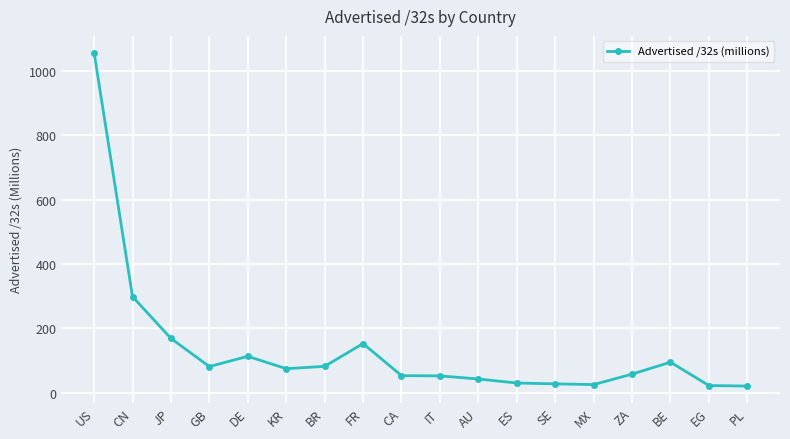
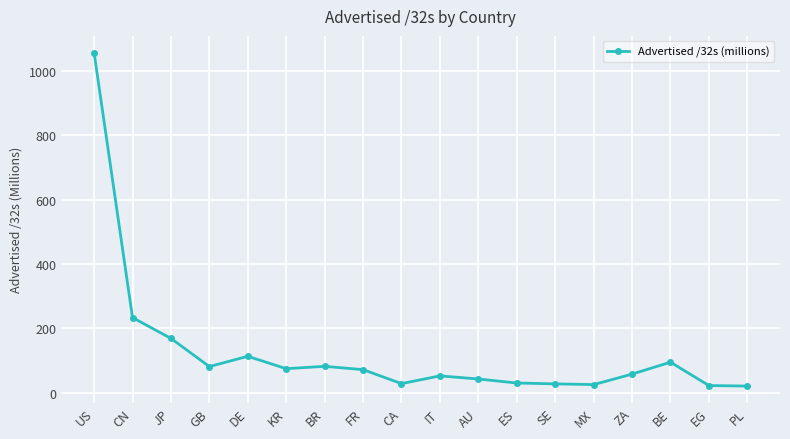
  {
    "US": 1060,
-   "CN": 300,
+   "CN": 230,
    "JP": 170,
    "GB": 80,
    "DE": 110,
    "KR": 70,
    "BR": 80,
-   "FR": 150,
-   "CA": 50,
+   "FR": 70,
+   "CA": 30,
    "IT": 50,
    "AU": 40,
    "ES": 30,
    "SE": 30,
    "MX": 20,
    "ZA": 60,
    "BE": 90,
    "EG": 20,
    "PL": 20
  }
